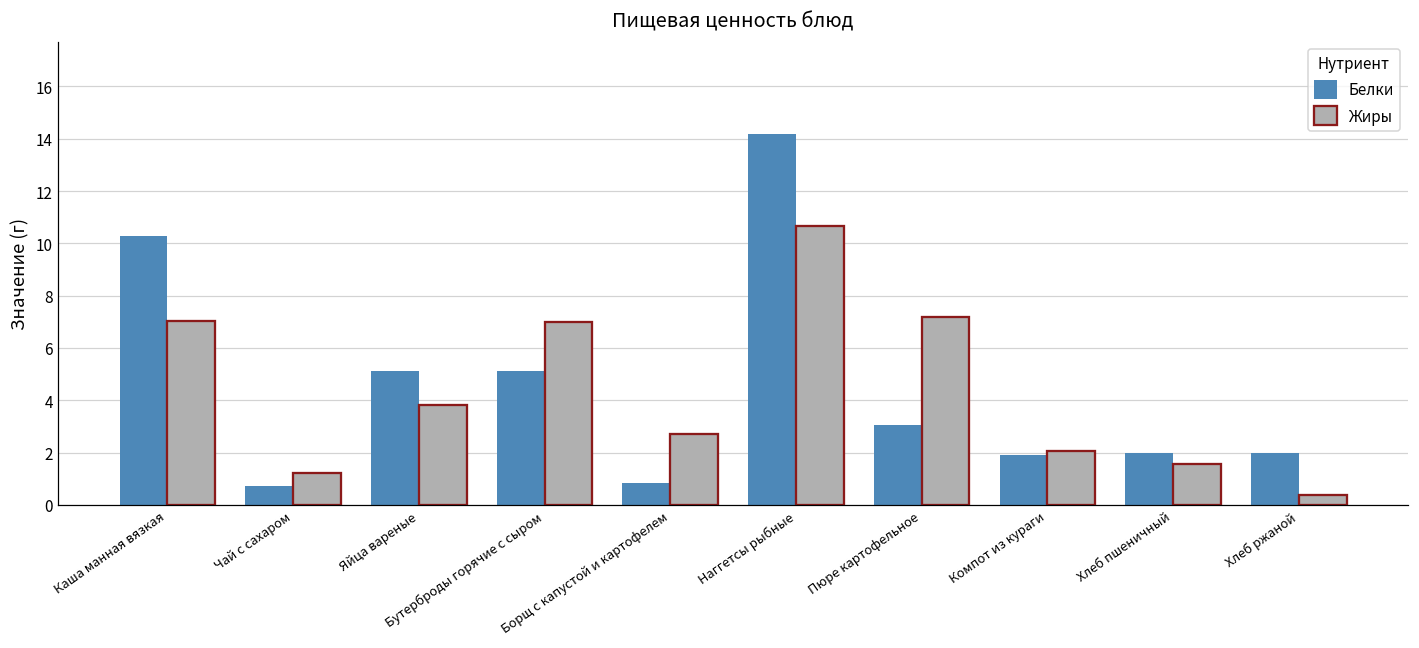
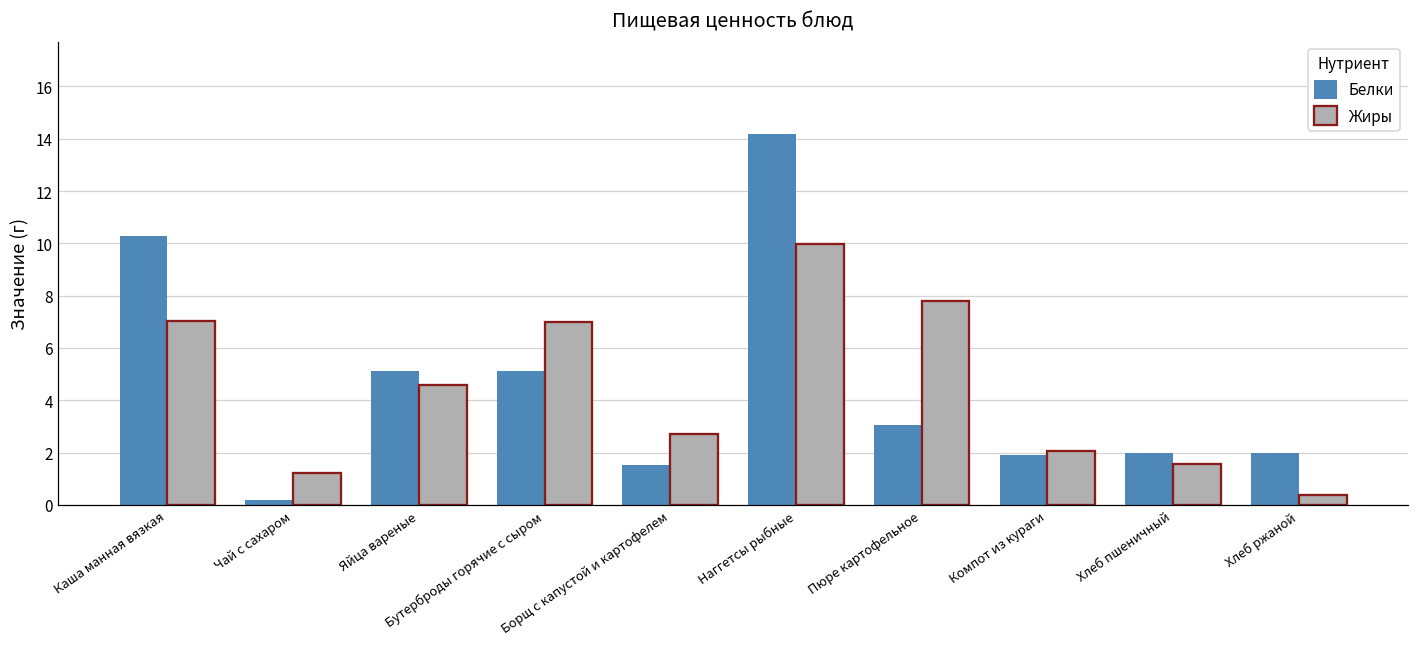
  {
    "Белки": {
      "Каша манная вязкая": 10.3,
-     "Чай с сахаром": 0.7,
+     "Чай с сахаром": 0.2,
      "Яйца вареные": 5.1,
      "Бутерброды горячие с сыром": 5.1,
-     "Борщ с капустой и картофелем": 0.8,
+     "Борщ с капустой и картофелем": 1.5,
      "Наггетсы рыбные": 14.2,
      "Пюре картофельное": 3.1,
      "Компот из кураги": 1.9,
      "Хлеб пшеничный": 2.0,
      "Хлеб ржаной": 2.0
    },
    "Жиры": {
      "Каша манная вязкая": 7.0,
      "Чай с сахаром": 1.2,
-     "Яйца вареные": 3.8,
+     "Яйца вареные": 4.6,
      "Бутерброды горячие с сыром": 7.0,
      "Борщ с капустой и картофелем": 2.7,
-     "Наггетсы рыбные": 10.7,
-     "Пюре картофельное": 7.2,
+     "Наггетсы рыбные": 10.0,
+     "Пюре картофельное": 7.8,
      "Компот из кураги": 2.1,
      "Хлеб пшеничный": 1.6,
      "Хлеб ржаной": 0.4
    }
  }
